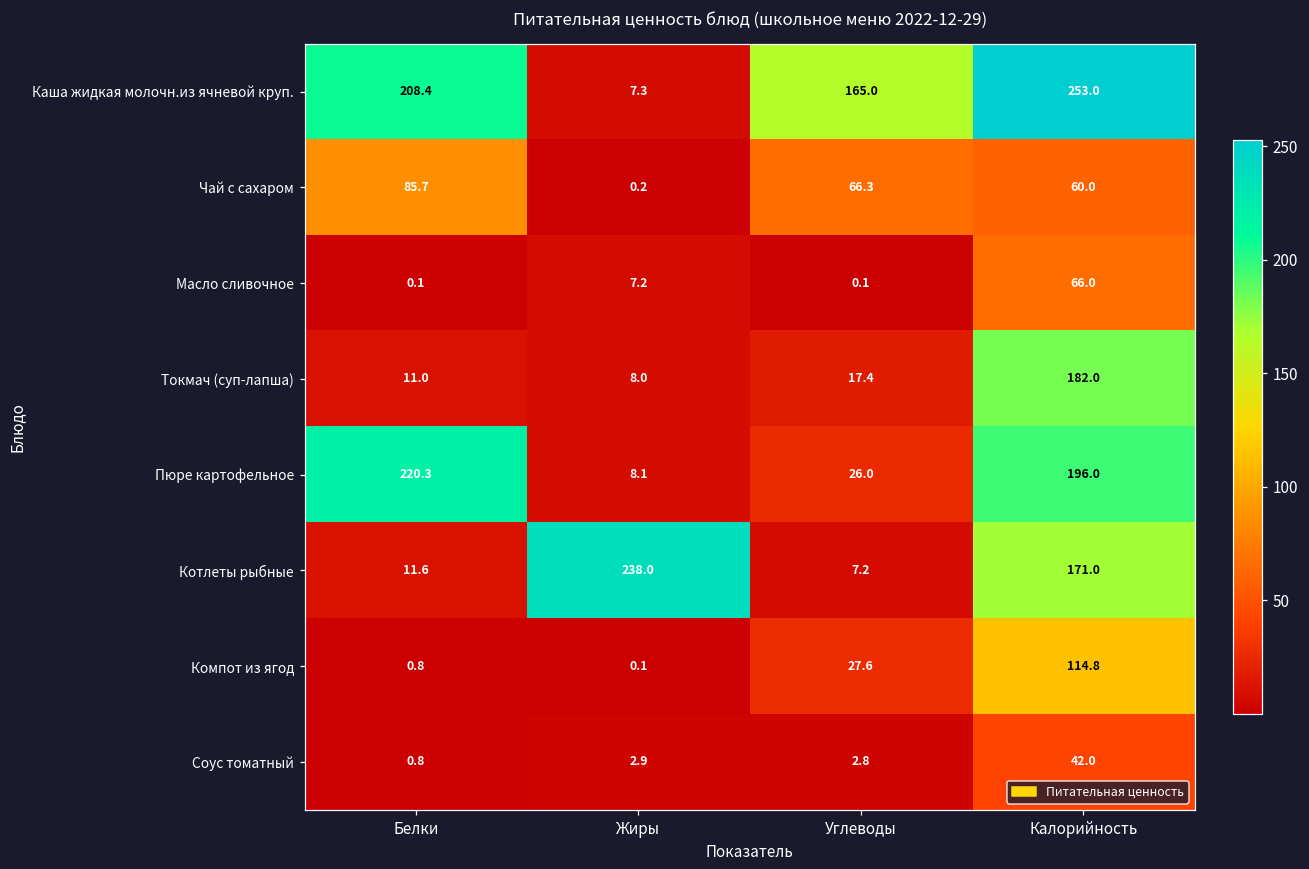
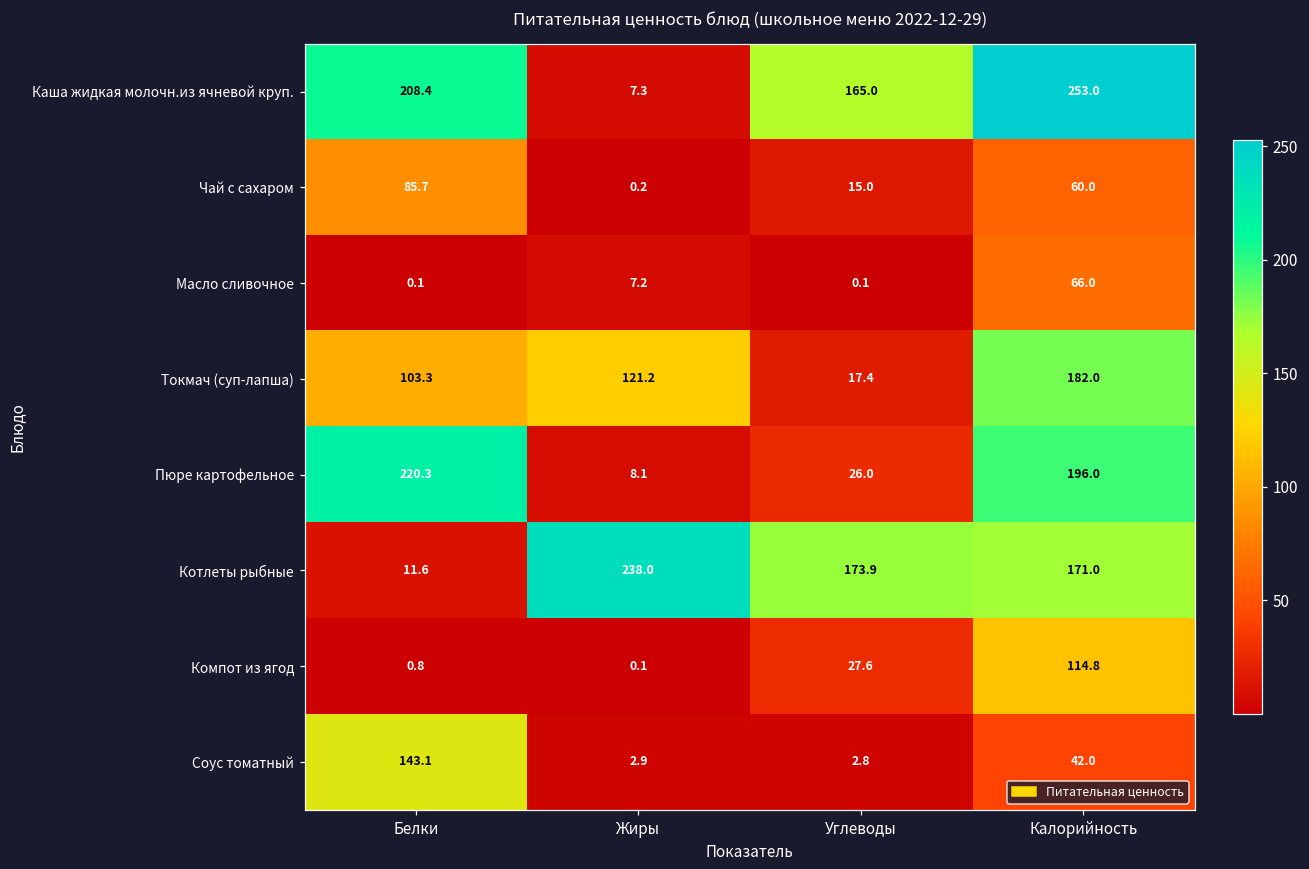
  {
    "Каша жидкая молочн.из ячневой круп.": {
      "Белки": 208.4,
      "Жиры": 7.3,
      "Углеводы": 165.0,
      "Калорийность": 253.0
    },
    "Чай с сахаром": {
      "Белки": 85.7,
      "Жиры": 0.2,
-     "Углеводы": 66.3,
+     "Углеводы": 15.0,
      "Калорийность": 60.0
    },
    "Масло сливочное": {
      "Белки": 0.1,
      "Жиры": 7.2,
      "Углеводы": 0.1,
      "Калорийность": 66.0
    },
    "Токмач (суп-лапша)": {
-     "Белки": 11.0,
-     "Жиры": 8.0,
+     "Белки": 103.3,
+     "Жиры": 121.2,
      "Углеводы": 17.4,
      "Калорийность": 182.0
    },
    "Пюре картофельное": {
      "Белки": 220.3,
      "Жиры": 8.1,
      "Углеводы": 26.0,
      "Калорийность": 196.0
    },
    "Котлеты рыбные": {
      "Белки": 11.6,
      "Жиры": 238.0,
-     "Углеводы": 7.2,
+     "Углеводы": 173.9,
      "Калорийность": 171.0
    },
    "Компот из ягод": {
      "Белки": 0.8,
      "Жиры": 0.1,
      "Углеводы": 27.6,
      "Калорийность": 114.8
    },
    "Соус томатный": {
-     "Белки": 0.8,
+     "Белки": 143.1,
      "Жиры": 2.9,
      "Углеводы": 2.8,
      "Калорийность": 42.0
    }
  }
